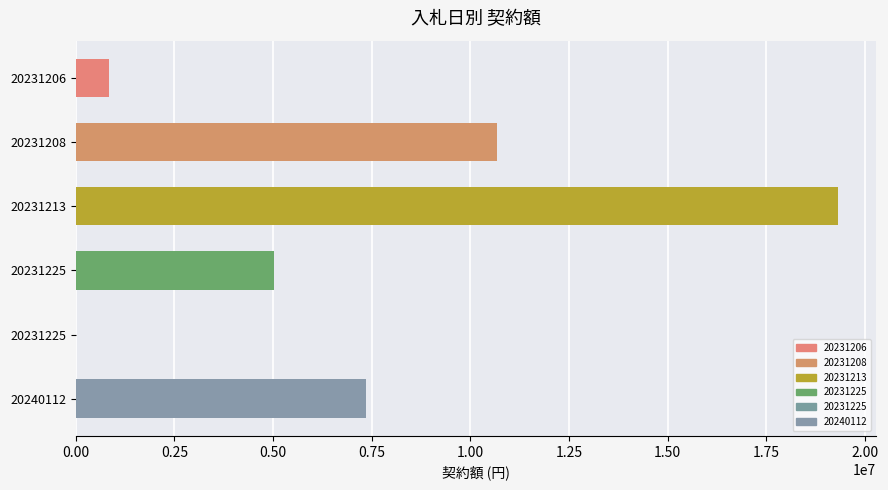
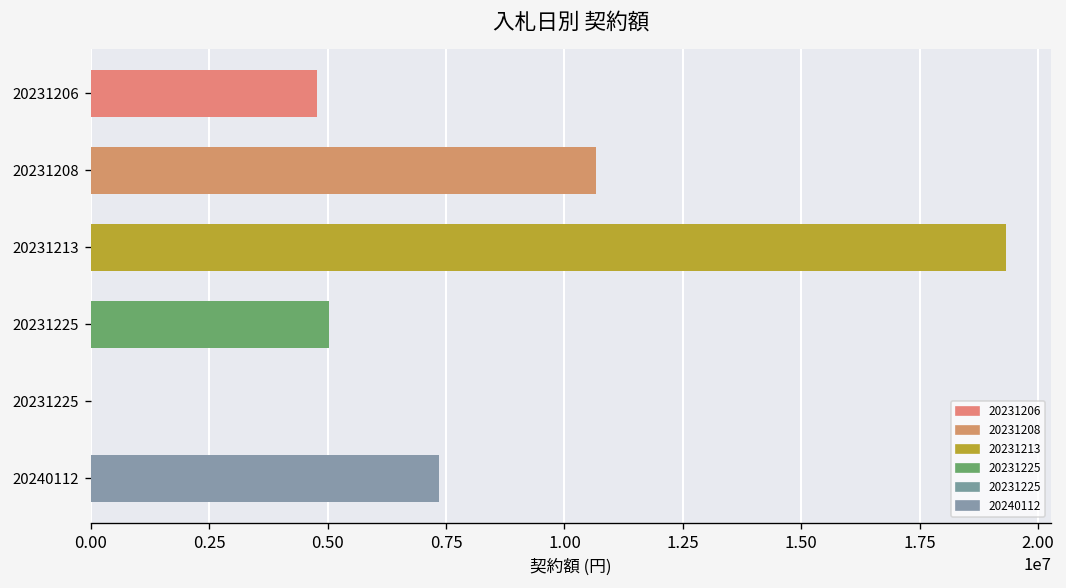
  {
-   "20231206": 900000,
+   "20231206": 4800000,
    "20231208": 10700000,
    "20231213": 19300000,
    "20240112": 7400000
  }
